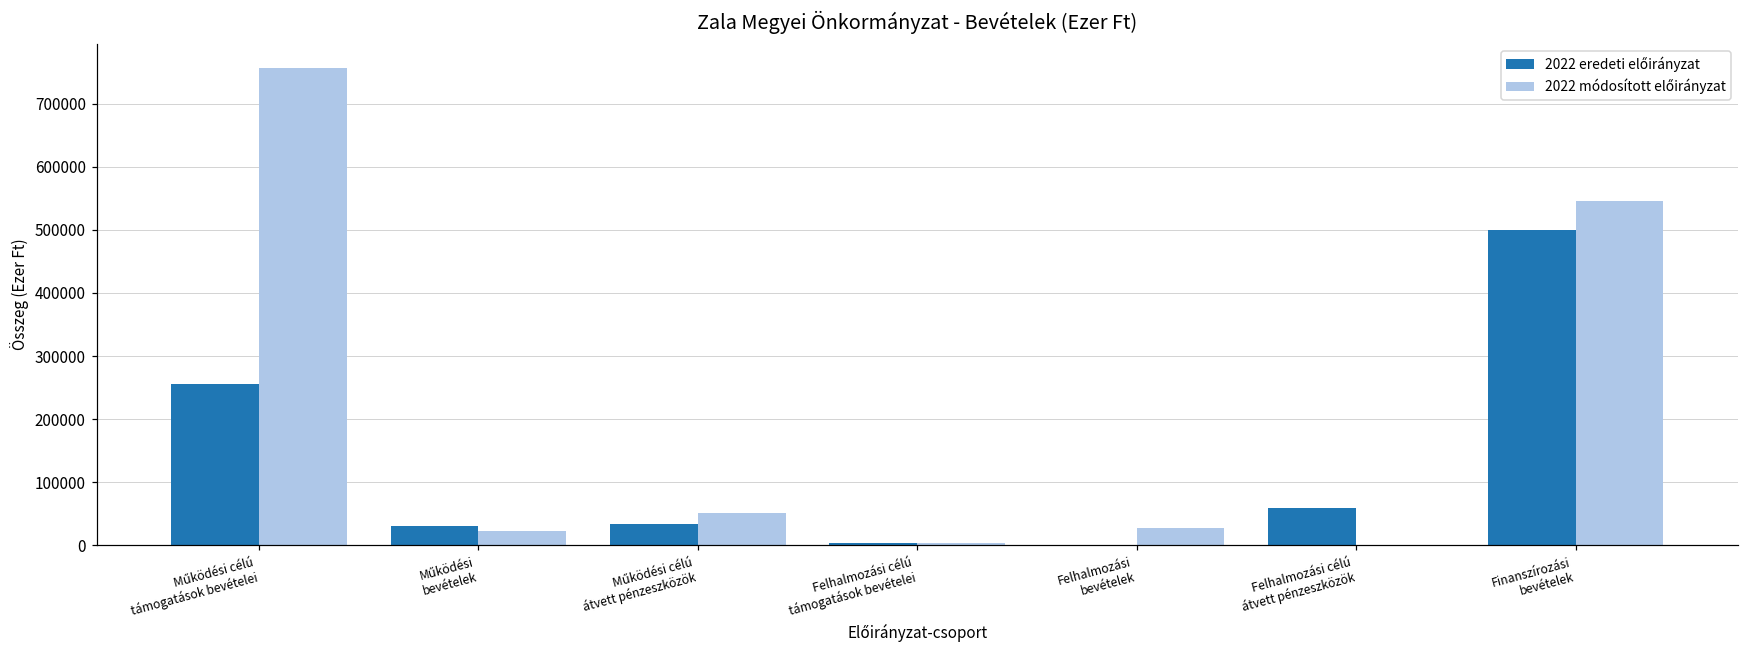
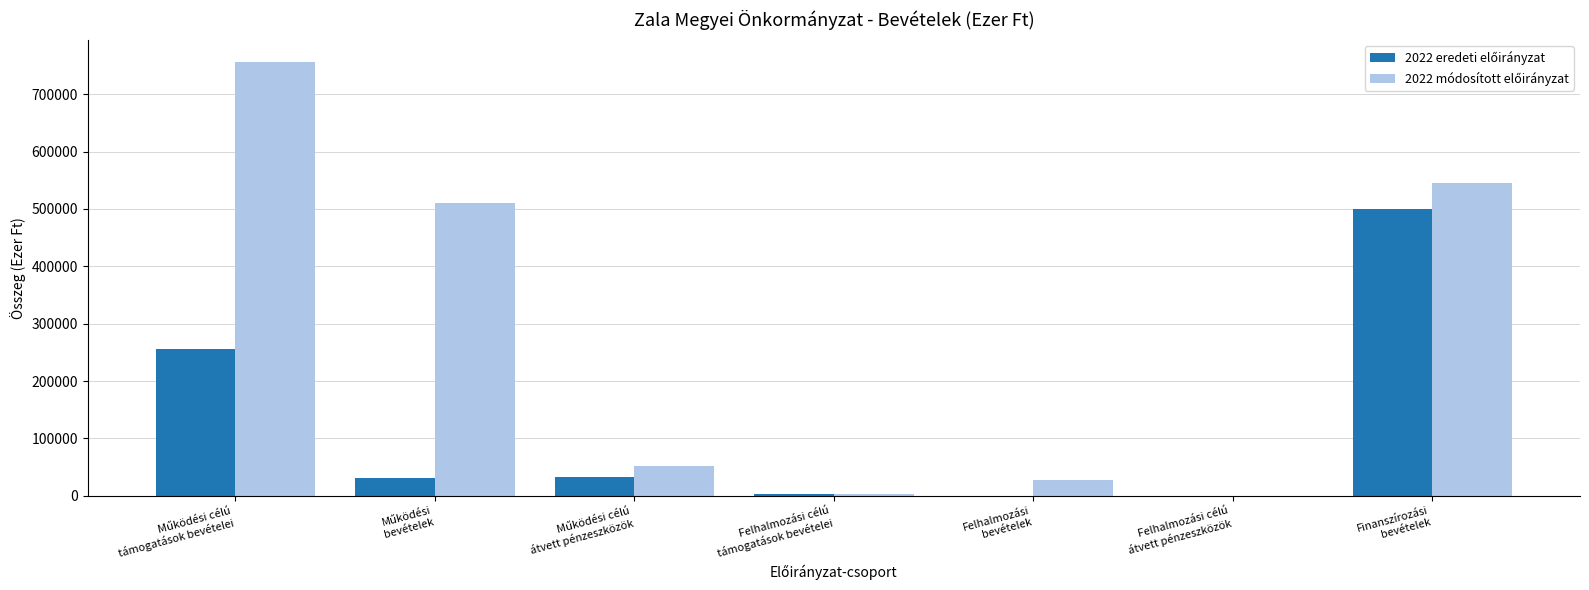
  {
    "2022 eredeti előirányzat": {
      "Működési célú támogatások bevételei": 260000,
      "Működési bevételek": 30000,
      "Működési célú átvett pénzeszközök": 30000,
      "Felhalmozási bevételek": 0,
-     "Felhalmozási célú átvett pénzeszközök": 60000,
+     "Felhalmozási célú átvett pénzeszközök": 0,
      "Finanszírozási bevételek": 500000
    },
    "2022 módosított előirányzat": {
      "Működési célú támogatások bevételei": 760000,
-     "Működési bevételek": 20000,
+     "Működési bevételek": 510000,
      "Működési célú átvett pénzeszközök": 50000,
      "Felhalmozási bevételek": 30000,
      "Felhalmozási célú átvett pénzeszközök": 0,
      "Finanszírozási bevételek": 550000
    }
  }
